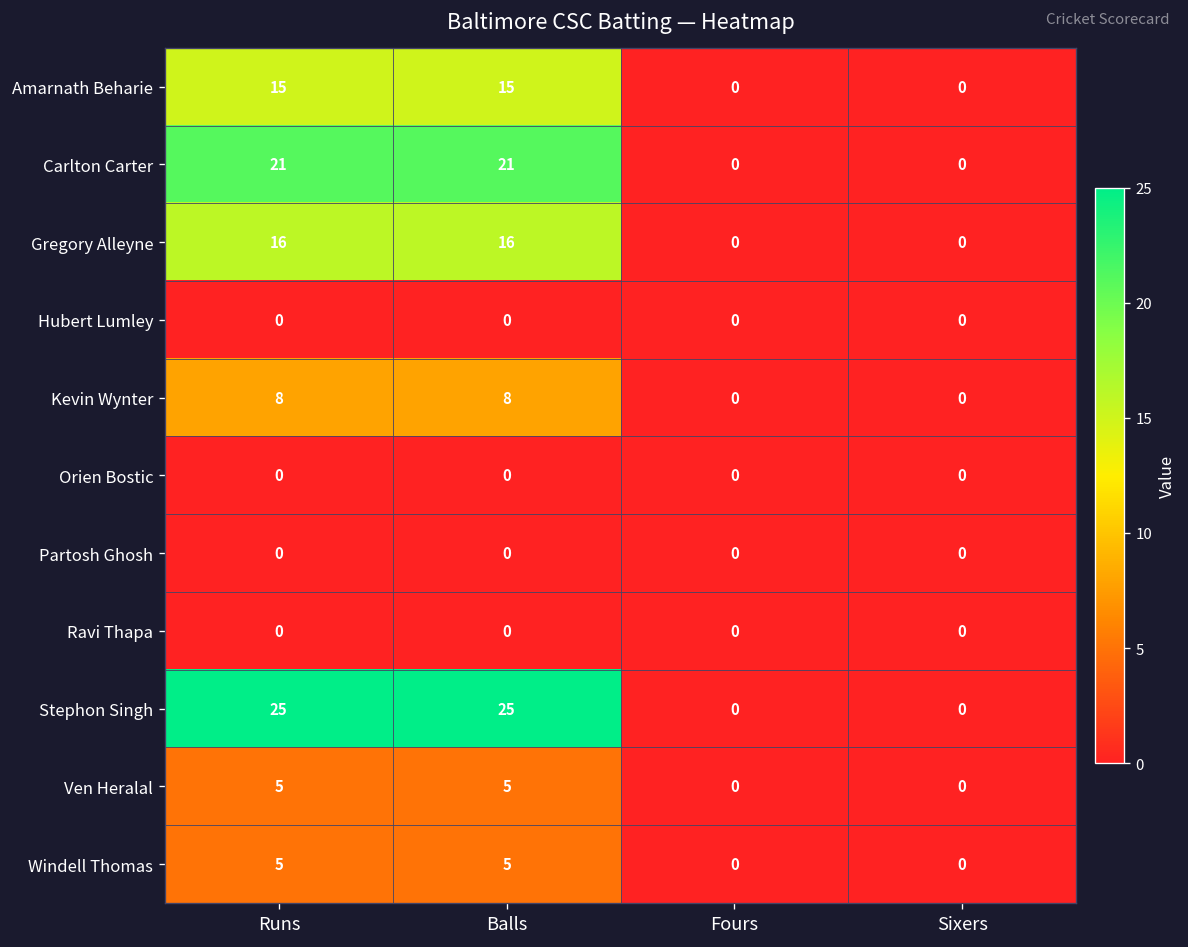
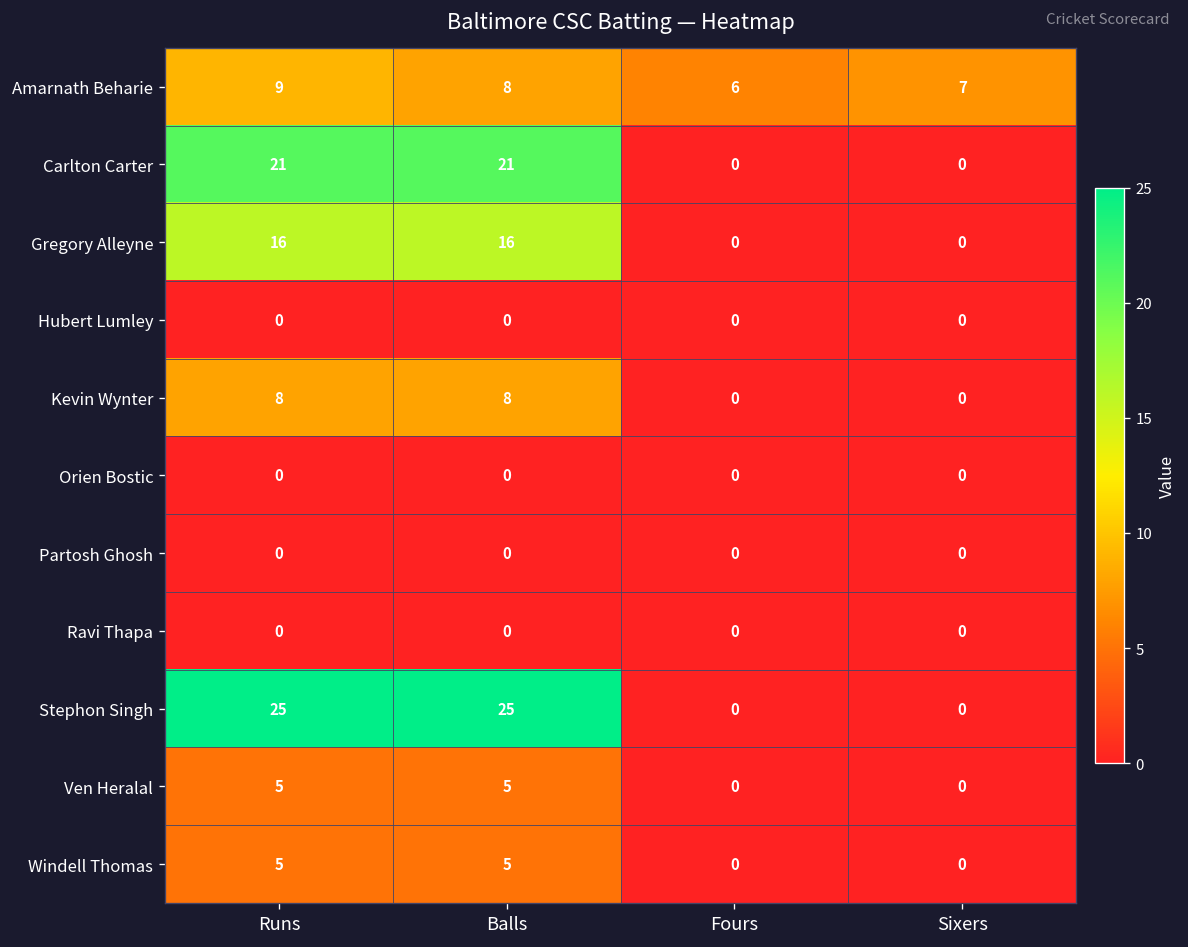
  {
    "Amarnath Beharie": {
-     "Runs": 15,
-     "Balls": 15,
-     "Fours": 0,
-     "Sixers": 0
+     "Runs": 9,
+     "Balls": 8,
+     "Fours": 6,
+     "Sixers": 7
    },
    "Carlton Carter": {
      "Runs": 21,
      "Balls": 21,
      "Fours": 0,
      "Sixers": 0
    },
    "Gregory Alleyne": {
      "Runs": 16,
      "Balls": 16,
      "Fours": 0,
      "Sixers": 0
    },
    "Hubert Lumley": {
      "Runs": 0,
      "Balls": 0,
      "Fours": 0,
      "Sixers": 0
    },
    "Kevin Wynter": {
      "Runs": 8,
      "Balls": 8,
      "Fours": 0,
      "Sixers": 0
    },
    "Orien Bostic": {
      "Runs": 0,
      "Balls": 0,
      "Fours": 0,
      "Sixers": 0
    },
    "Partosh Ghosh": {
      "Runs": 0,
      "Balls": 0,
      "Fours": 0,
      "Sixers": 0
    },
    "Ravi Thapa": {
      "Runs": 0,
      "Balls": 0,
      "Fours": 0,
      "Sixers": 0
    },
    "Stephon Singh": {
      "Runs": 25,
      "Balls": 25,
      "Fours": 0,
      "Sixers": 0
    },
    "Ven Heralal": {
      "Runs": 5,
      "Balls": 5,
      "Fours": 0,
      "Sixers": 0
    },
    "Windell Thomas": {
      "Runs": 5,
      "Balls": 5,
      "Fours": 0,
      "Sixers": 0
    }
  }
